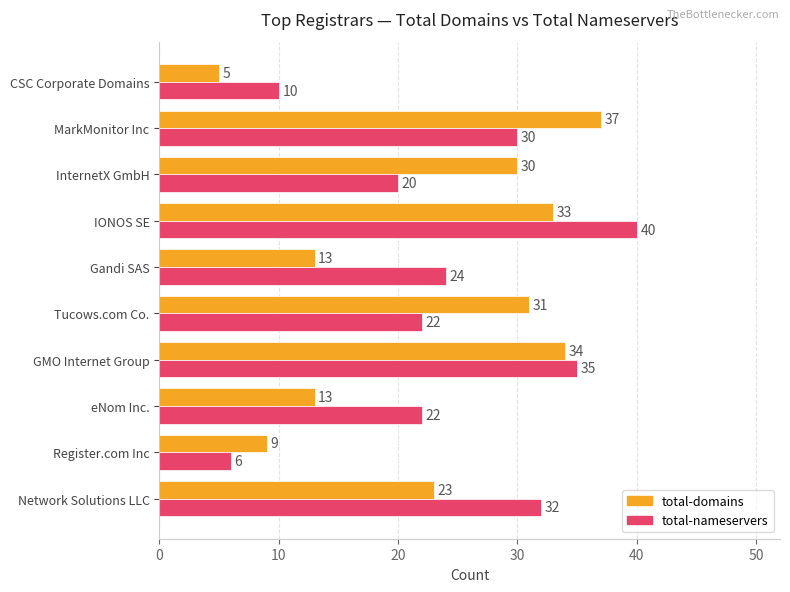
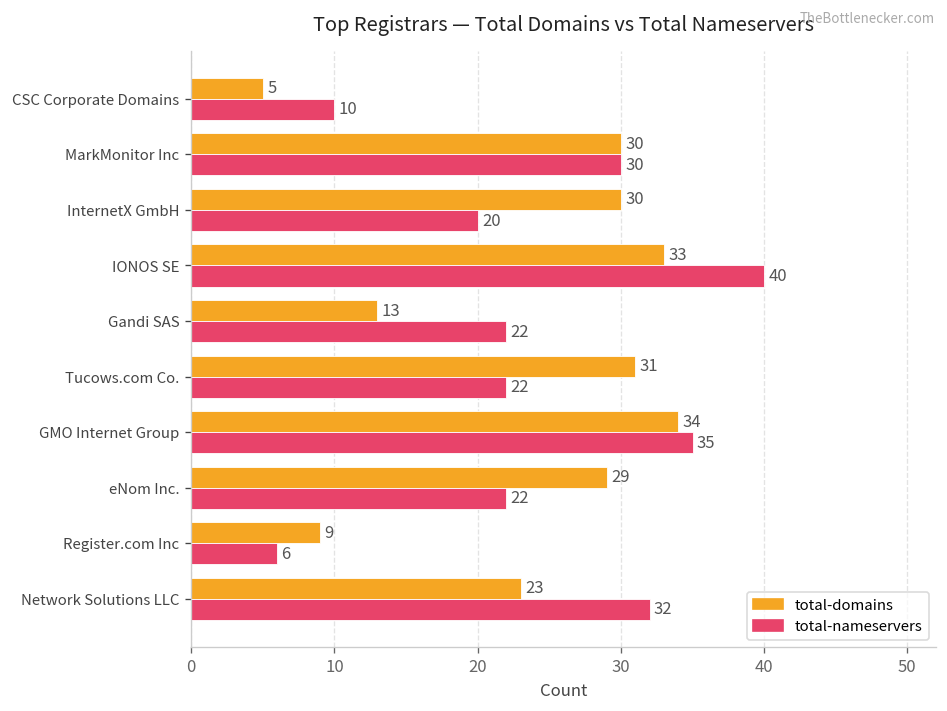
  {
    "total-domains": {
      "CSC Corporate Domains": 5,
-     "MarkMonitor Inc": 37,
+     "MarkMonitor Inc": 30,
      "InternetX GmbH": 30,
      "IONOS SE": 33,
      "Gandi SAS": 13,
      "Tucows.com Co.": 31,
      "GMO Internet Group": 34,
-     "eNom Inc.": 13,
+     "eNom Inc.": 29,
      "Register.com Inc": 9,
      "Network Solutions LLC": 23
    },
    "total-nameservers": {
      "CSC Corporate Domains": 10,
      "MarkMonitor Inc": 30,
      "InternetX GmbH": 20,
      "IONOS SE": 40,
-     "Gandi SAS": 24,
+     "Gandi SAS": 22,
      "Tucows.com Co.": 22,
      "GMO Internet Group": 35,
      "eNom Inc.": 22,
      "Register.com Inc": 6,
      "Network Solutions LLC": 32
    }
  }
